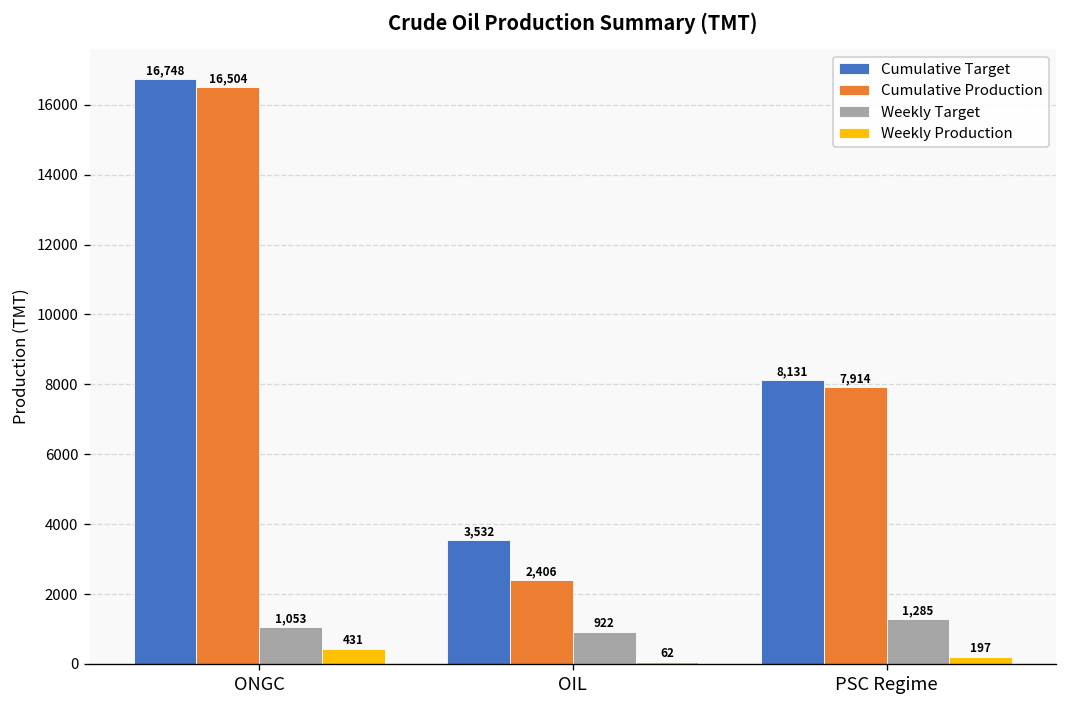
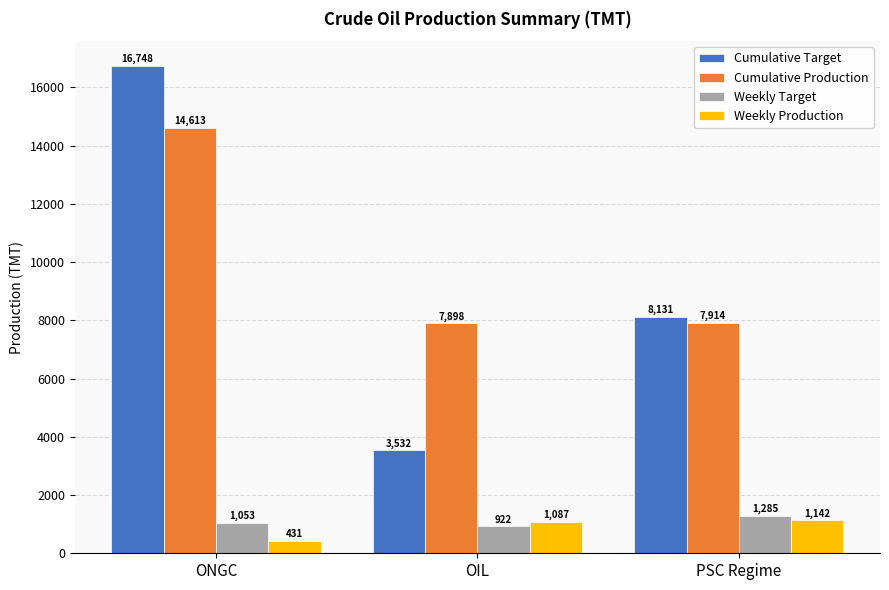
  {
    "Cumulative Target": {
      "ONGC": "16,748",
      "OIL": "3,532",
      "PSC Regime": "8,131"
    },
    "Cumulative Production": {
-     "ONGC": "16,504",
-     "OIL": "2,406",
+     "ONGC": "14,613",
+     "OIL": "7,898",
      "PSC Regime": "7,914"
    },
    "Weekly Target": {
      "ONGC": "1,053",
      "OIL": "922",
      "PSC Regime": "1,285"
    },
    "Weekly Production": {
      "ONGC": "431",
-     "OIL": "62",
-     "PSC Regime": "197"
+     "OIL": "1,087",
+     "PSC Regime": "1,142"
    }
  }
